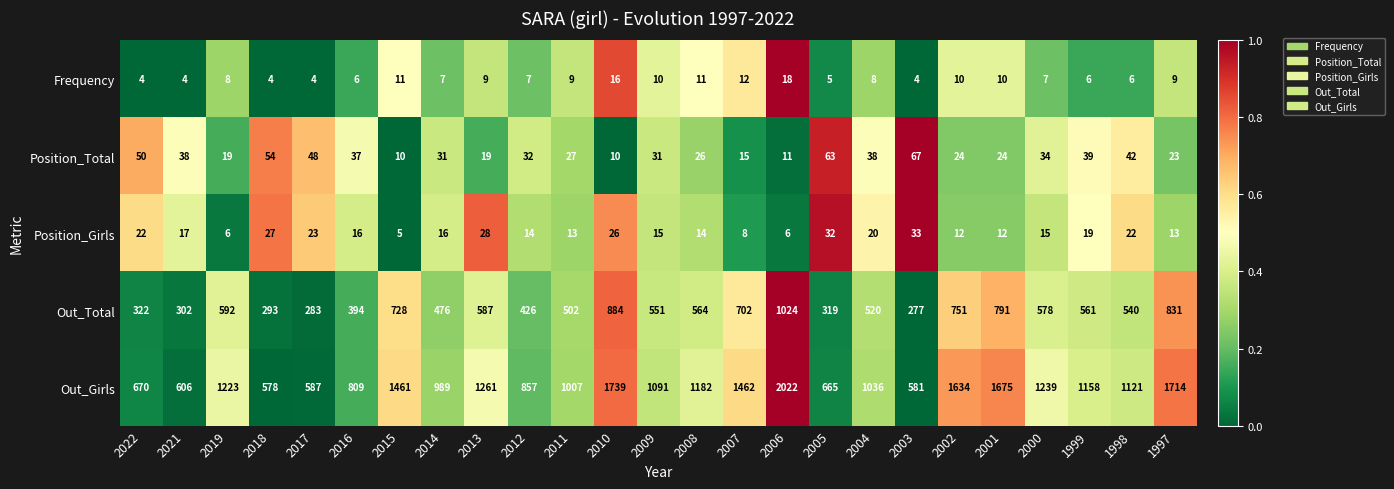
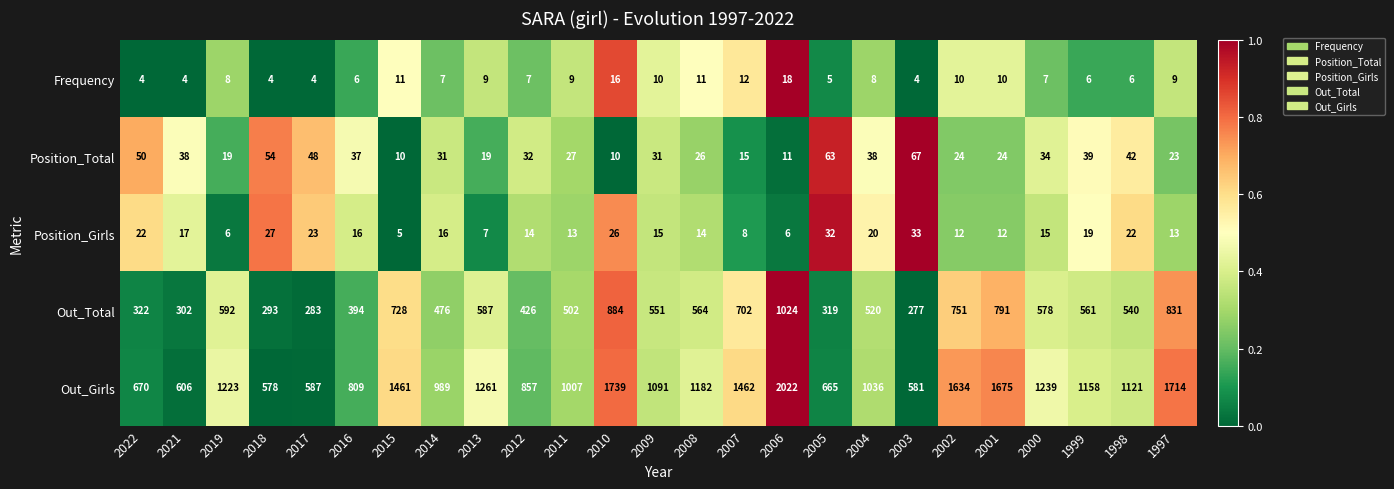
  {
    "Frequency": {
      "2022": 4,
      "2021": 4,
      "2019": 8,
      "2018": 4,
      "2017": 4,
      "2016": 6,
      "2015": 11,
      "2014": 7,
      "2013": 9,
      "2012": 7,
      "2011": 9,
      "2010": 16,
      "2009": 10,
      "2008": 11,
      "2007": 12,
      "2006": 18,
      "2005": 5,
      "2004": 8,
      "2003": 4,
      "2002": 10,
      "2001": 10,
      "2000": 7,
      "1999": 6,
      "1998": 6,
      "1997": 9
    },
    "Position_Total": {
      "2022": 50,
      "2021": 38,
      "2019": 19,
      "2018": 54,
      "2017": 48,
      "2016": 37,
      "2015": 10,
      "2014": 31,
      "2013": 19,
      "2012": 32,
      "2011": 27,
      "2010": 10,
      "2009": 31,
      "2008": 26,
      "2007": 15,
      "2006": 11,
      "2005": 63,
      "2004": 38,
      "2003": 67,
      "2002": 24,
      "2001": 24,
      "2000": 34,
      "1999": 39,
      "1998": 42,
      "1997": 23
    },
    "Position_Girls": {
      "2022": 22,
      "2021": 17,
      "2019": 6,
      "2018": 27,
      "2017": 23,
      "2016": 16,
      "2015": 5,
      "2014": 16,
-     "2013": 28,
+     "2013": 7,
      "2012": 14,
      "2011": 13,
      "2010": 26,
      "2009": 15,
      "2008": 14,
      "2007": 8,
      "2006": 6,
      "2005": 32,
      "2004": 20,
      "2003": 33,
      "2002": 12,
      "2001": 12,
      "2000": 15,
      "1999": 19,
      "1998": 22,
      "1997": 13
    },
    "Out_Total": {
      "2022": 322,
      "2021": 302,
      "2019": 592,
      "2018": 293,
      "2017": 283,
      "2016": 394,
      "2015": 728,
      "2014": 476,
      "2013": 587,
      "2012": 426,
      "2011": 502,
      "2010": 884,
      "2009": 551,
      "2008": 564,
      "2007": 702,
      "2006": 1024,
      "2005": 319,
      "2004": 520,
      "2003": 277,
      "2002": 751,
      "2001": 791,
      "2000": 578,
      "1999": 561,
      "1998": 540,
      "1997": 831
    },
    "Out_Girls": {
      "2022": 670,
      "2021": 606,
      "2019": 1223,
      "2018": 578,
      "2017": 587,
      "2016": 809,
      "2015": 1461,
      "2014": 989,
      "2013": 1261,
      "2012": 857,
      "2011": 1007,
      "2010": 1739,
      "2009": 1091,
      "2008": 1182,
      "2007": 1462,
      "2006": 2022,
      "2005": 665,
      "2004": 1036,
      "2003": 581,
      "2002": 1634,
      "2001": 1675,
      "2000": 1239,
      "1999": 1158,
      "1998": 1121,
      "1997": 1714
    }
  }
